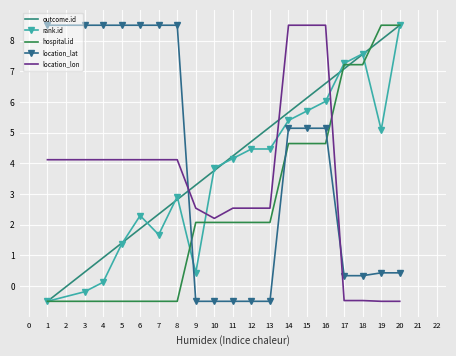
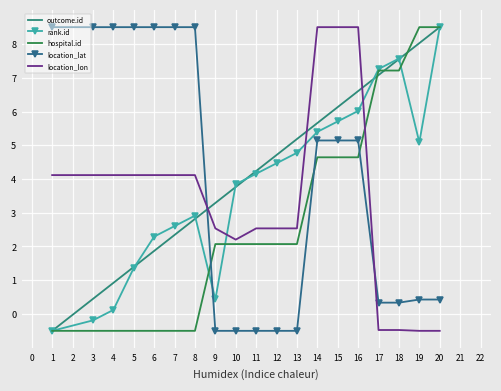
  {
    "rank.id": {
      "3": -0.2,
      "4": 0.1,
      "6": 2.3,
-     "7": 1.7,
+     "7": 2.6,
      "8": 2.9,
      "9": 0.4,
      "12": 4.5,
-     "13": 4.5,
+     "13": 4.8,
      "14": 5.4,
      "15": 5.7,
      "16": 6.0,
      "19": 5.1
    },
    "location_lon": {
      "1": 4.1,
      "3": 4.1,
      "4": 4.1,
      "5": 4.1,
      "6": 4.1,
      "7": 4.1,
      "8": 4.1,
      "9": 2.5,
      "10": 2.2,
      "11": 2.5,
      "12": 2.5,
      "13": 2.5,
      "14": 8.5,
      "15": 8.5,
      "16": 8.5,
      "17": -0.5,
      "18": -0.5,
      "19": -0.5,
      "20": -0.5
    }
  }
